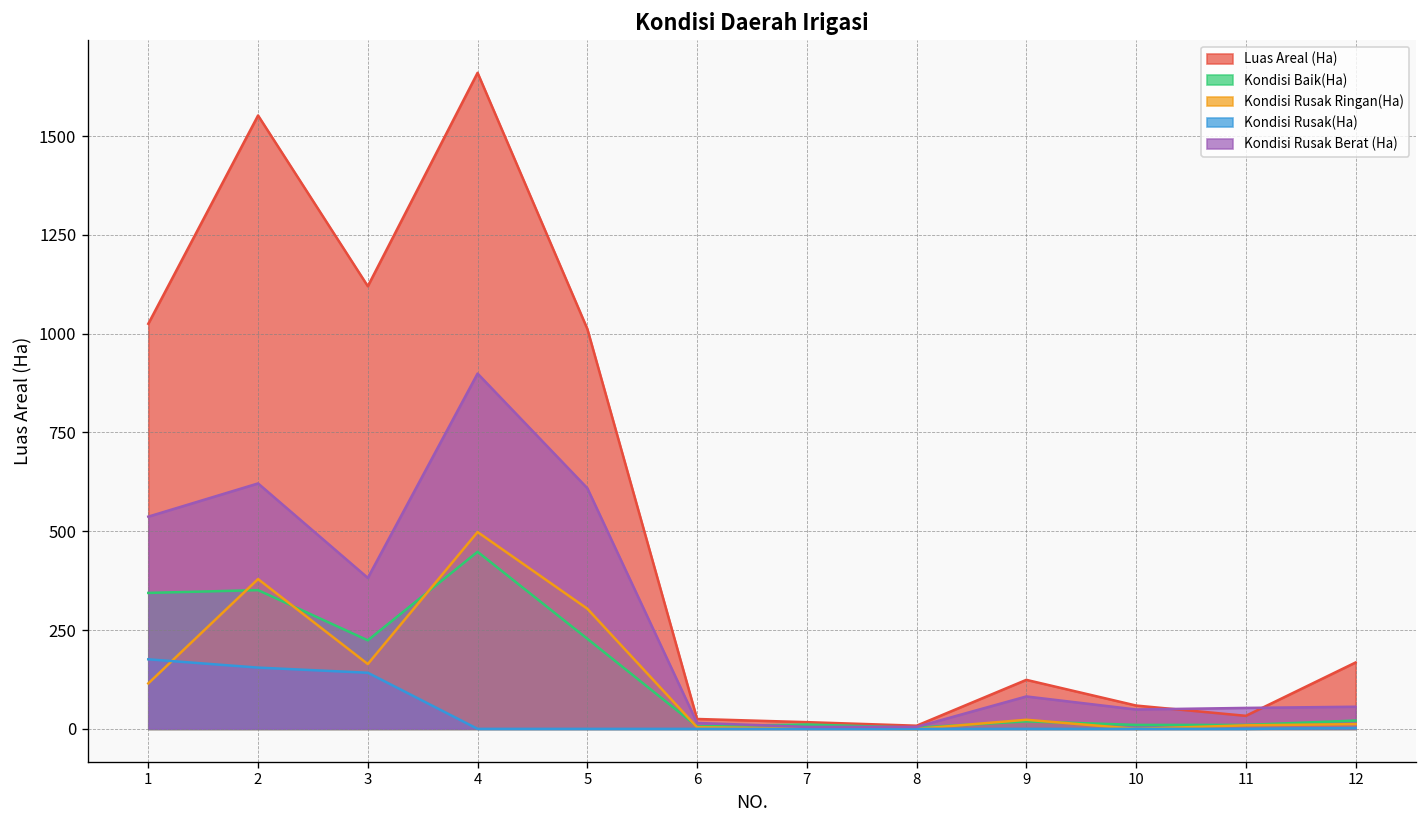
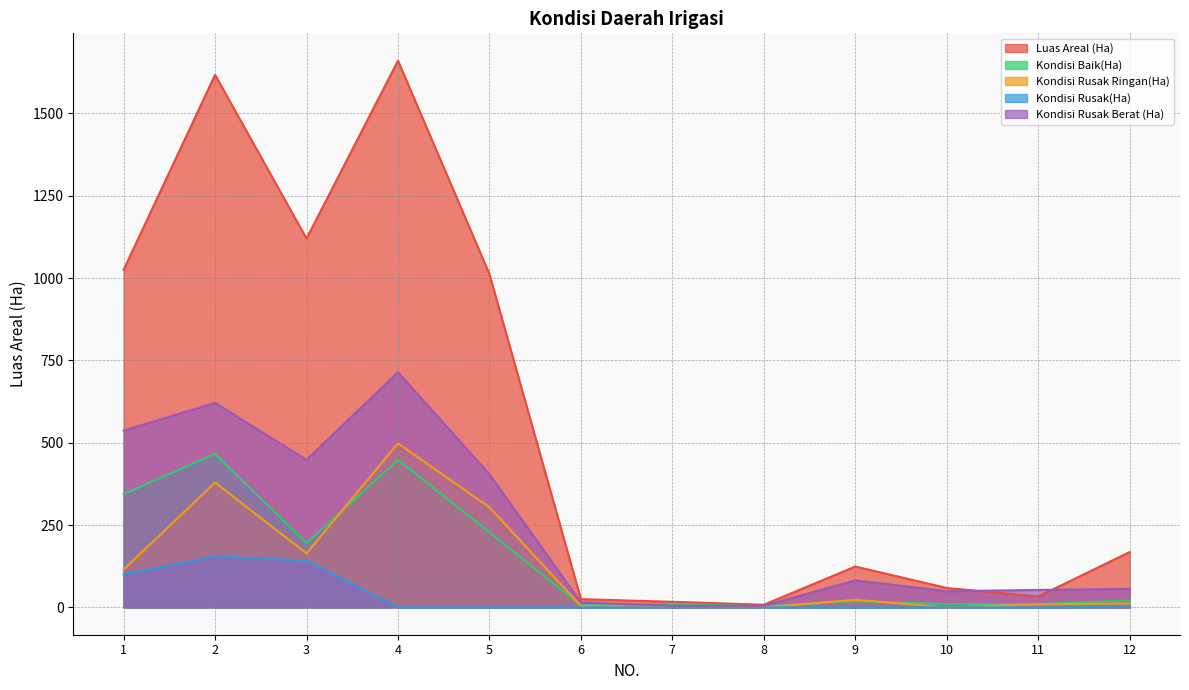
  {
    "Luas Areal (Ha)": {
      "1": 1030,
-     "2": 1550,
+     "2": 1620,
      "3": 1120,
      "4": 1660,
      "5": 1010,
      "6": 30,
      "9": 120,
      "10": 60,
      "11": 30,
      "12": 170
    },
    "Kondisi Baik(Ha)": {
      "1": 340,
-     "2": 350,
-     "3": 220,
+     "2": 470,
+     "3": 200,
      "4": 450,
      "5": 230,
      "10": 10,
      "12": 20
    },
    "Kondisi Rusak Ringan(Ha)": {
      "1": 120,
      "2": 380,
      "3": 160,
      "4": 500,
      "5": 300,
      "12": 10
    },
    "Kondisi Rusak(Ha)": {
-     "1": 180,
+     "1": 100,
      "2": 160,
      "3": 140,
      "4": 0,
      "5": 0,
      "9": 0,
      "11": 0,
      "12": 0
    },
    "Kondisi Rusak Berat (Ha)": {
      "1": 540,
      "2": 620,
-     "3": 380,
-     "4": 900,
-     "5": 610,
+     "3": 450,
+     "4": 710,
+     "5": 400,
      "6": 20,
      "9": 80,
      "10": 50,
      "11": 50,
      "12": 60
    }
  }
